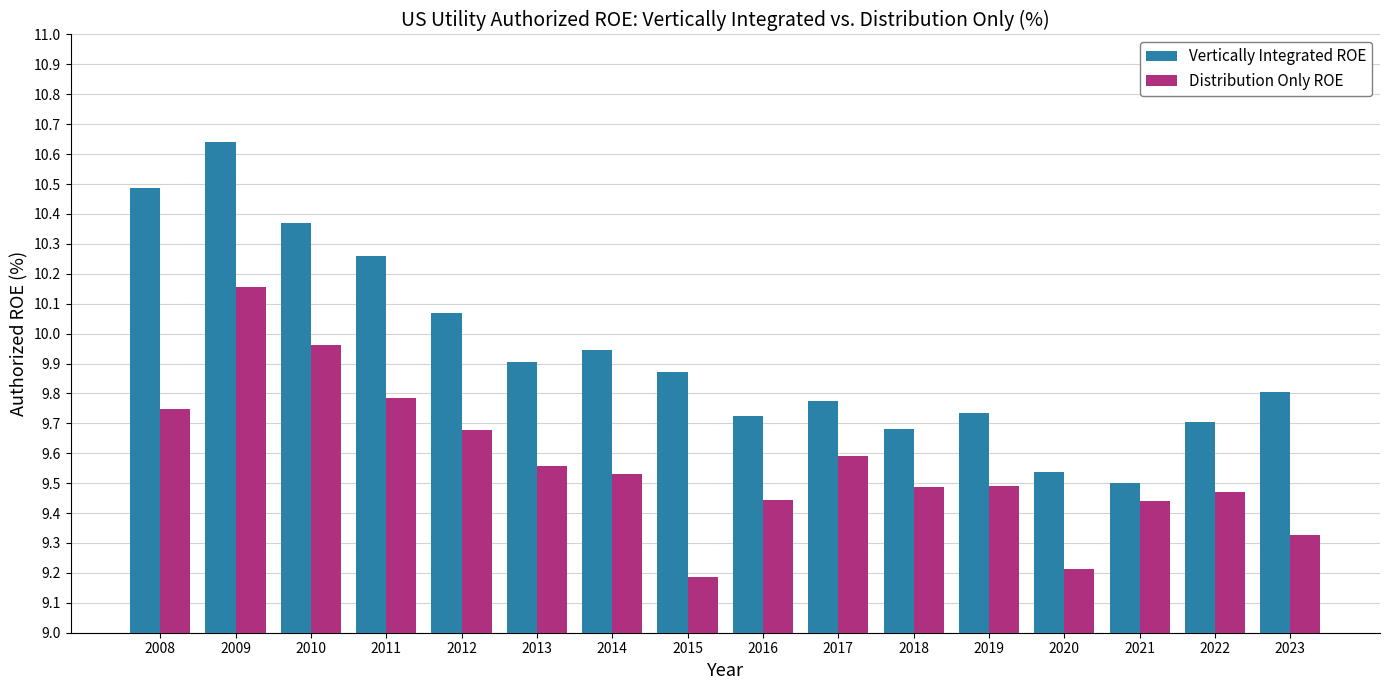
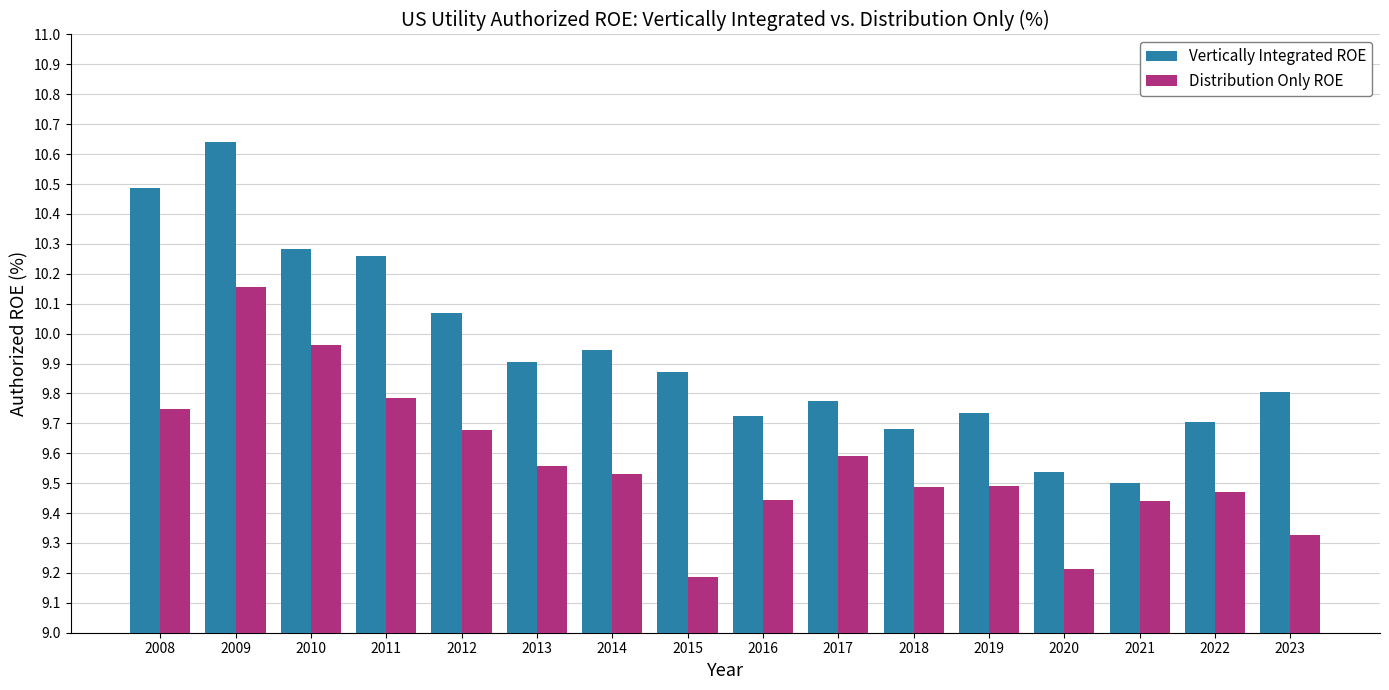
  {
    "Vertically Integrated ROE": {
      "2008": 10.49,
      "2009": 10.64,
-     "2010": 10.37,
+     "2010": 10.28,
      "2011": 10.26,
      "2012": 10.07,
      "2013": 9.91,
      "2014": 9.94,
      "2015": 9.87,
      "2016": 9.72,
      "2017": 9.78,
      "2018": 9.68,
      "2019": 9.74,
      "2020": 9.54,
      "2021": 9.50,
      "2022": 9.70,
      "2023": 9.81
    },
    "Distribution Only ROE": {
      "2008": 9.75,
      "2009": 10.16,
      "2010": 9.96,
      "2011": 9.79,
      "2012": 9.68,
      "2013": 9.56,
      "2014": 9.53,
      "2015": 9.19,
      "2016": 9.44,
      "2017": 9.59,
      "2018": 9.49,
      "2019": 9.49,
      "2020": 9.21,
      "2021": 9.44,
      "2022": 9.47,
      "2023": 9.33
    }
  }
